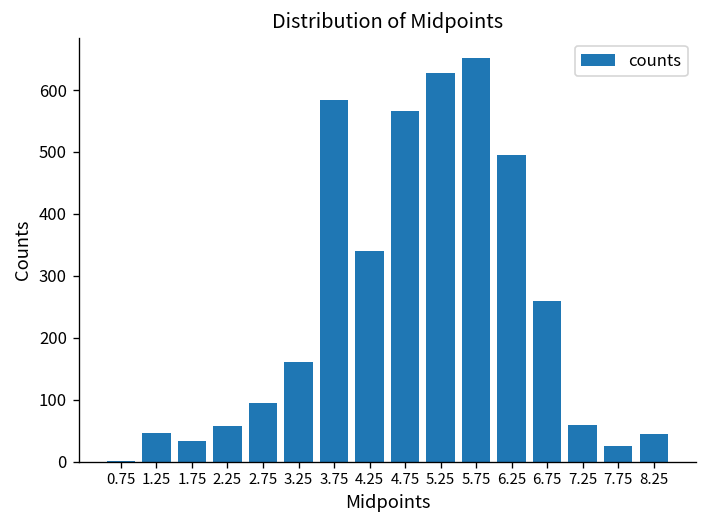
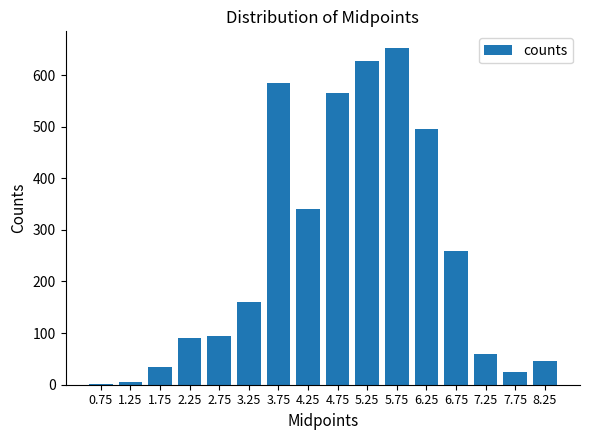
  {
-   "1.25": 50,
+   "1.25": 10,
    "1.75": 30,
-   "2.25": 60,
+   "2.25": 90,
    "2.75": 90,
    "3.25": 160,
    "3.75": 580,
    "4.25": 340,
    "4.75": 570,
    "5.25": 630,
    "5.75": 650,
    "6.25": 500,
    "6.75": 260,
    "7.25": 60,
    "7.75": 30,
    "8.25": 50
  }
